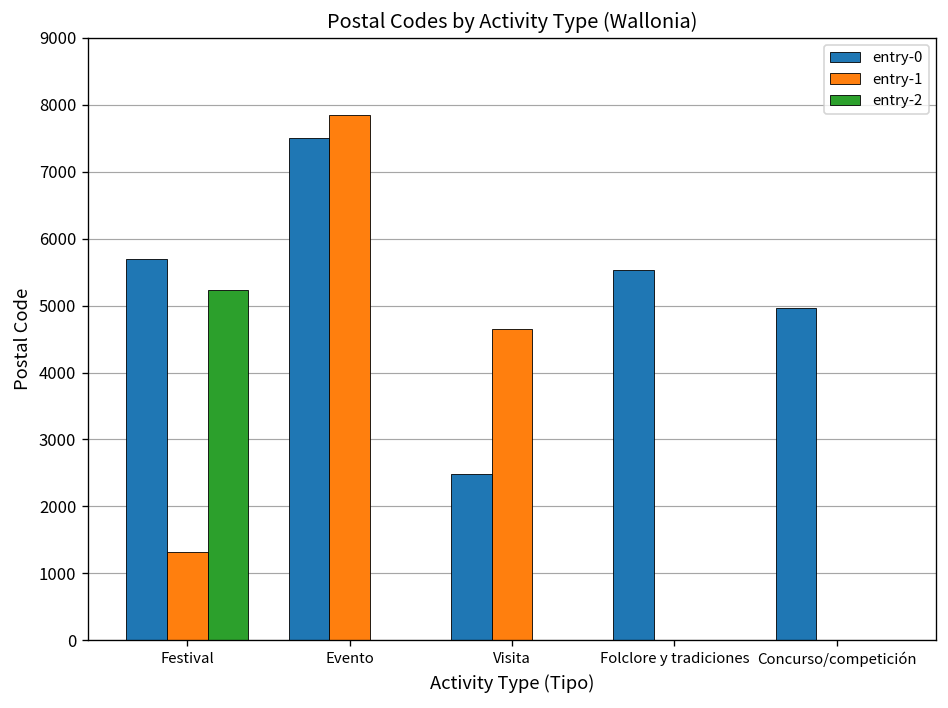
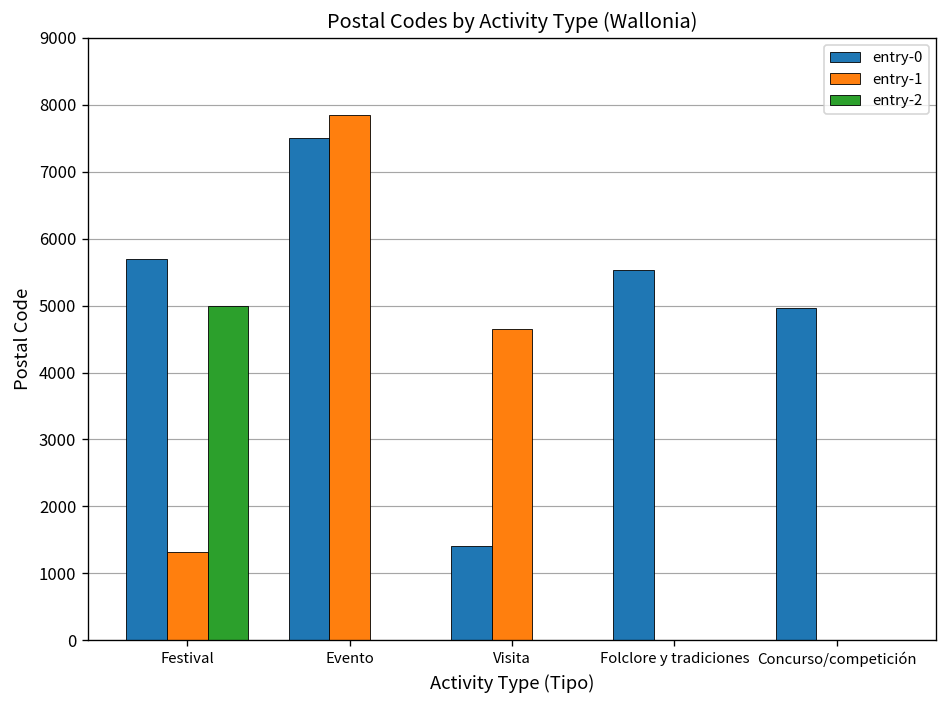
  {
    "entry-0": {
      "Festival": 5700,
      "Evento": 7500,
-     "Visita": 2500,
+     "Visita": 1400,
      "Folclore y tradiciones": 5500,
      "Concurso/competición": 5000
    },
    "entry-1": {
      "Festival": 1300,
      "Evento": 7900,
      "Visita": 4700,
      "Folclore y tradiciones": 0,
      "Concurso/competición": 0
    },
    "entry-2": {
-     "Festival": 5200,
+     "Festival": 5000,
      "Evento": 0,
      "Visita": 0,
      "Folclore y tradiciones": 0,
      "Concurso/competición": 0
    }
  }
